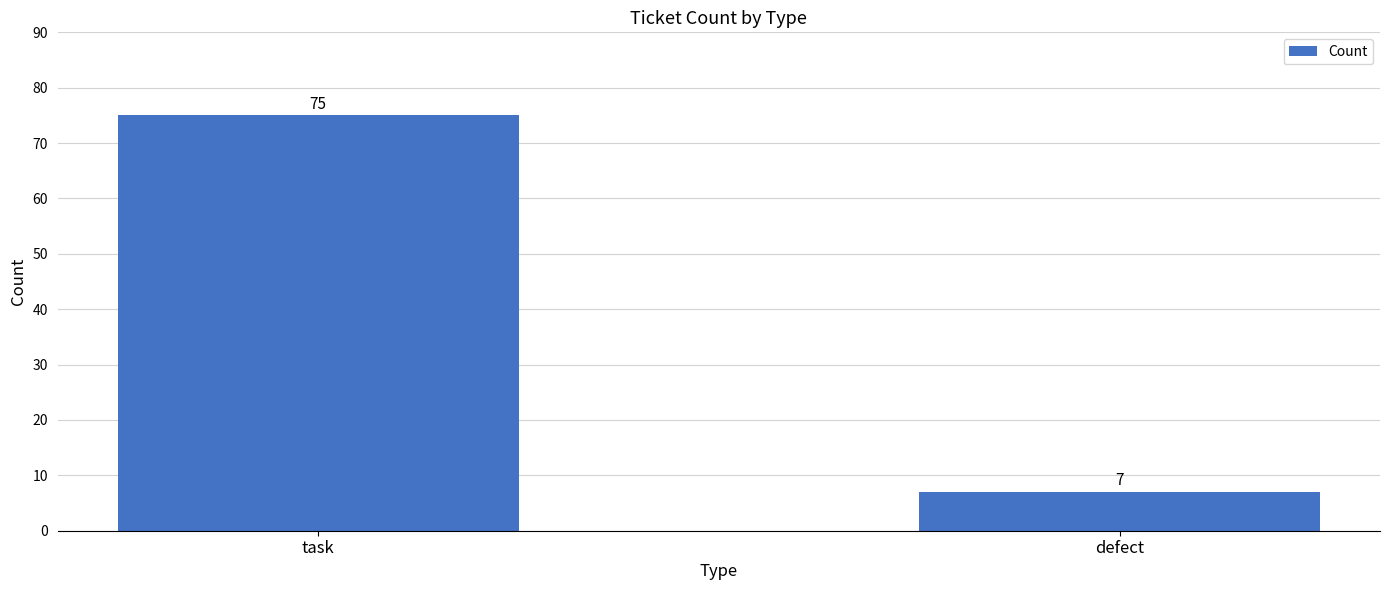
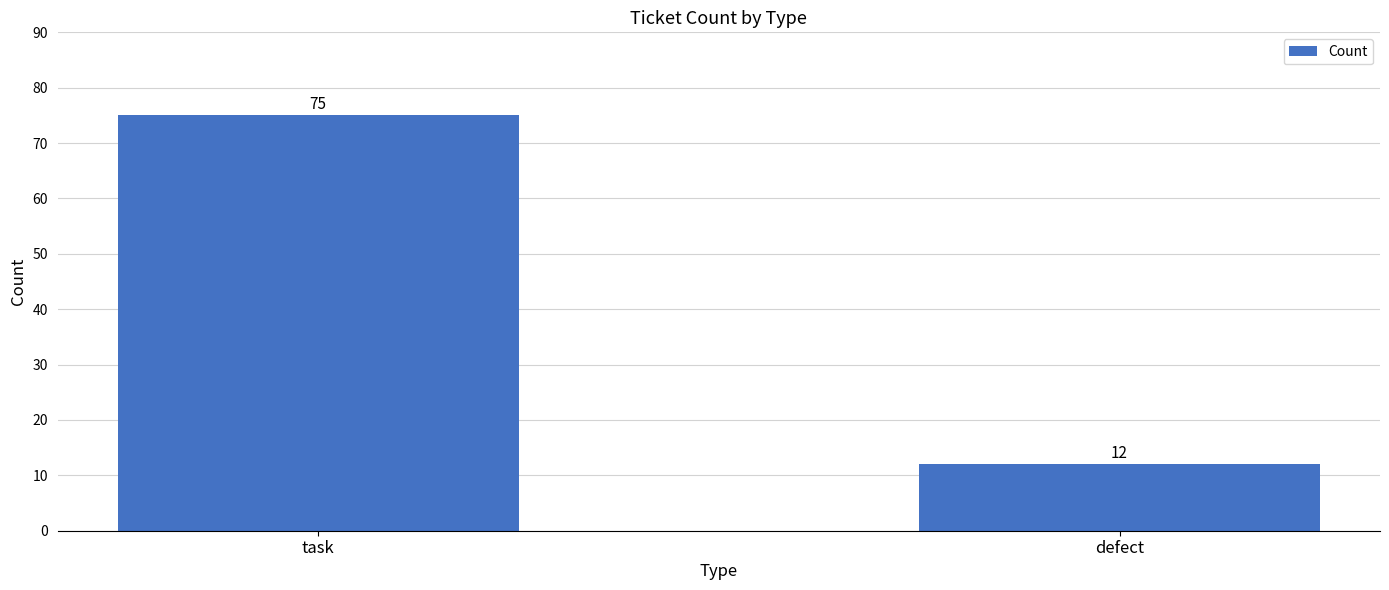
  {
    "task": 75,
-   "defect": 7
+   "defect": 12
  }
